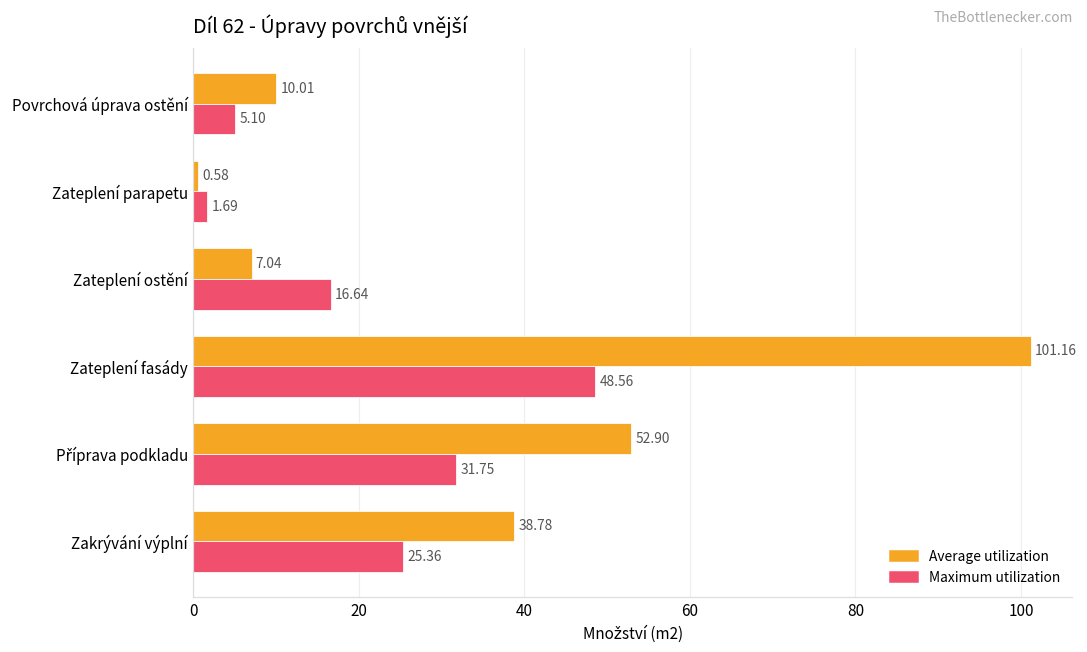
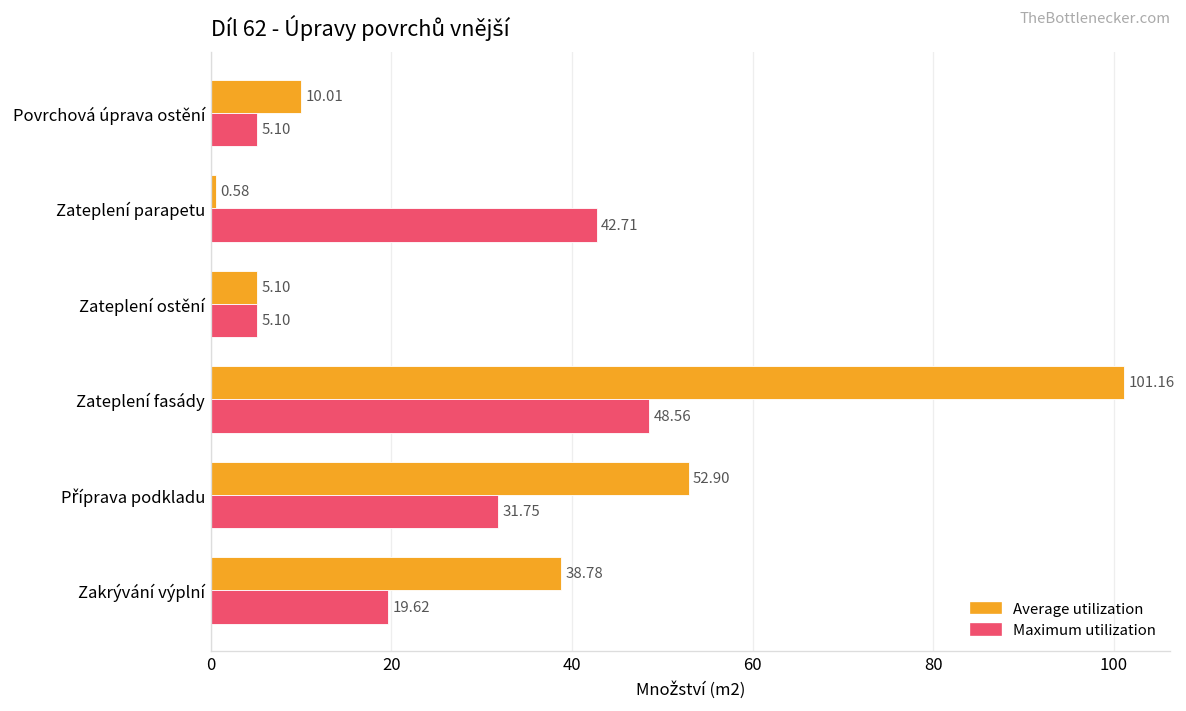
  {
    "Average utilization": {
      "Povrchová úprava ostění": 10.01,
      "Zateplení parapetu": 0.58,
-     "Zateplení ostění": 7.04,
+     "Zateplení ostění": 5.10,
      "Zateplení fasády": 101.16,
      "Příprava podkladu": 52.90,
      "Zakrývání výplní": 38.78
    },
    "Maximum utilization": {
      "Povrchová úprava ostění": 5.10,
-     "Zateplení parapetu": 1.69,
-     "Zateplení ostění": 16.64,
+     "Zateplení parapetu": 42.71,
+     "Zateplení ostění": 5.10,
      "Zateplení fasády": 48.56,
      "Příprava podkladu": 31.75,
-     "Zakrývání výplní": 25.36
+     "Zakrývání výplní": 19.62
    }
  }
